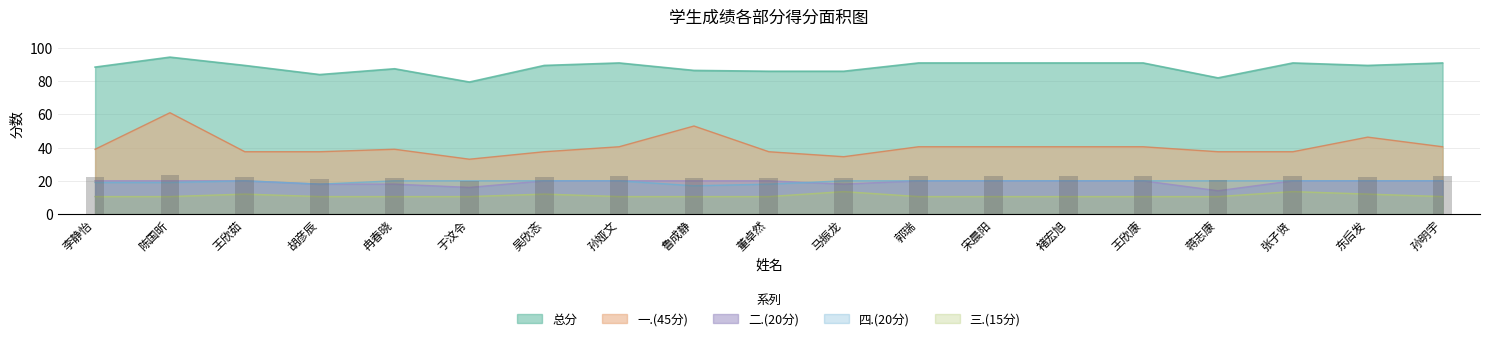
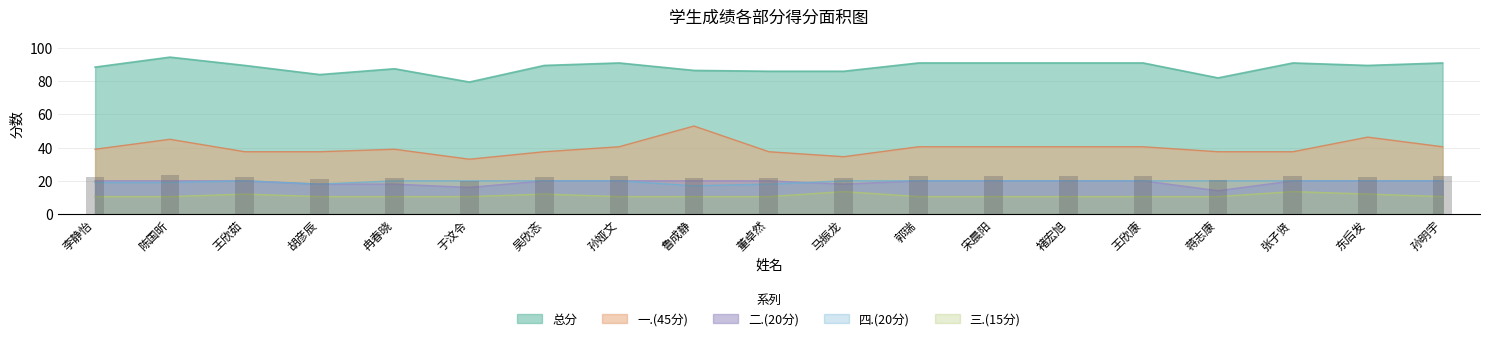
  {
    "一.(45分)": {
      "李静怡": 39,
-     "陈国昕": 61,
+     "陈国昕": 45,
      "王欣茹": 38,
      "胡彦辰": 38,
      "冉春晓": 39,
      "于汶令": 33,
      "吴欣忞": 38,
      "孙娅文": 41,
      "鲁成静": 53,
      "董卓然": 38,
      "马振龙": 35,
      "郭瑞": 41,
      "宋晨阳": 41,
      "褚宏旭": 41,
      "王欣康": 41,
      "蒋志康": 38,
      "张子贤": 38,
      "东后发": 46,
      "孙明宇": 41
    }
  }
